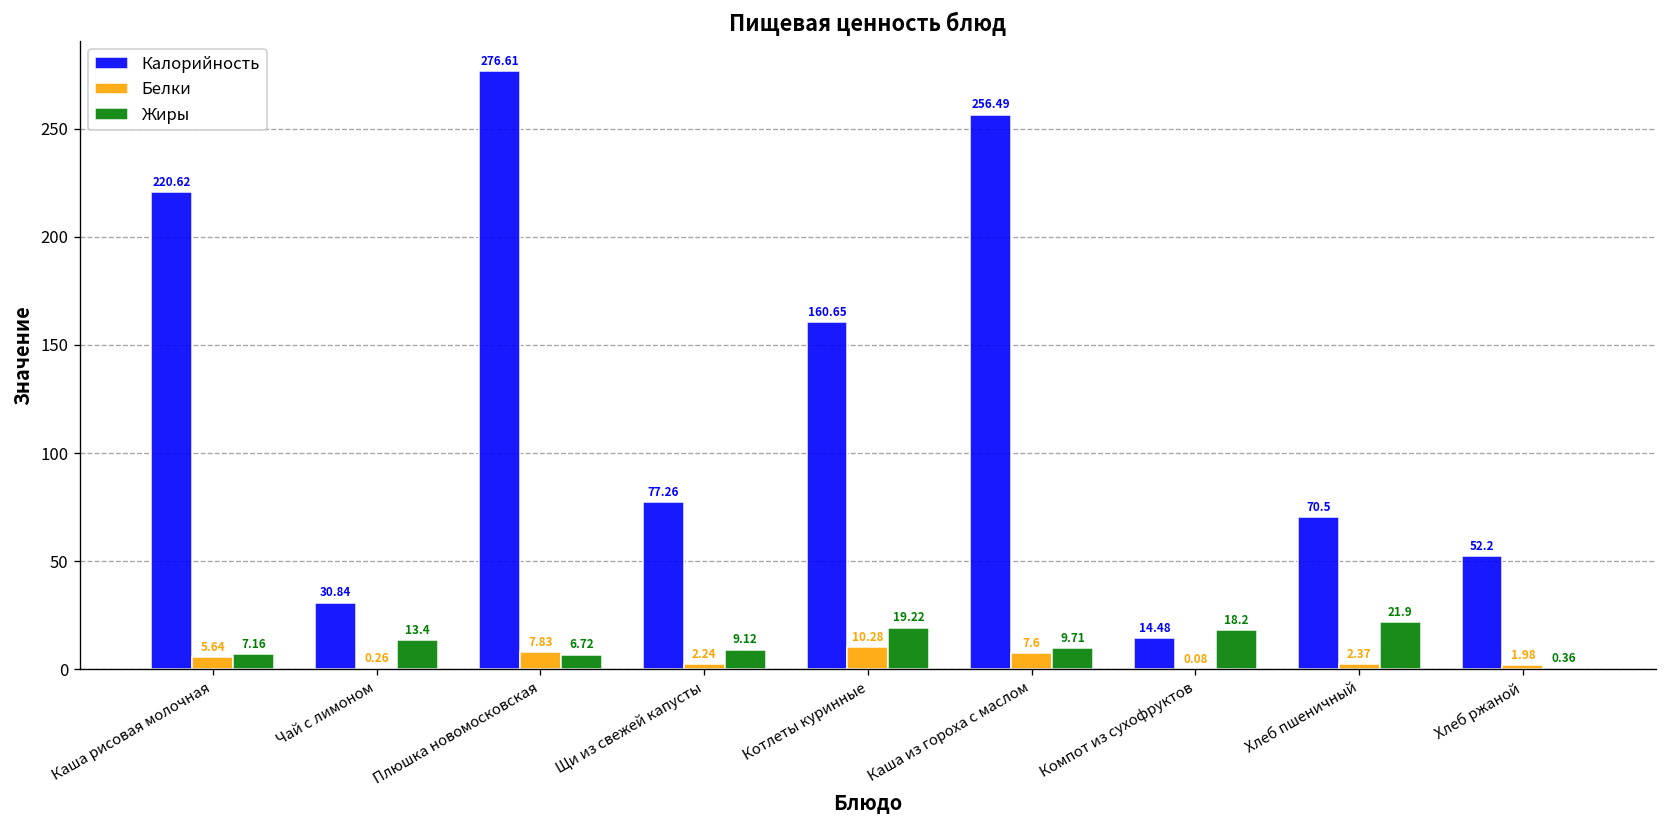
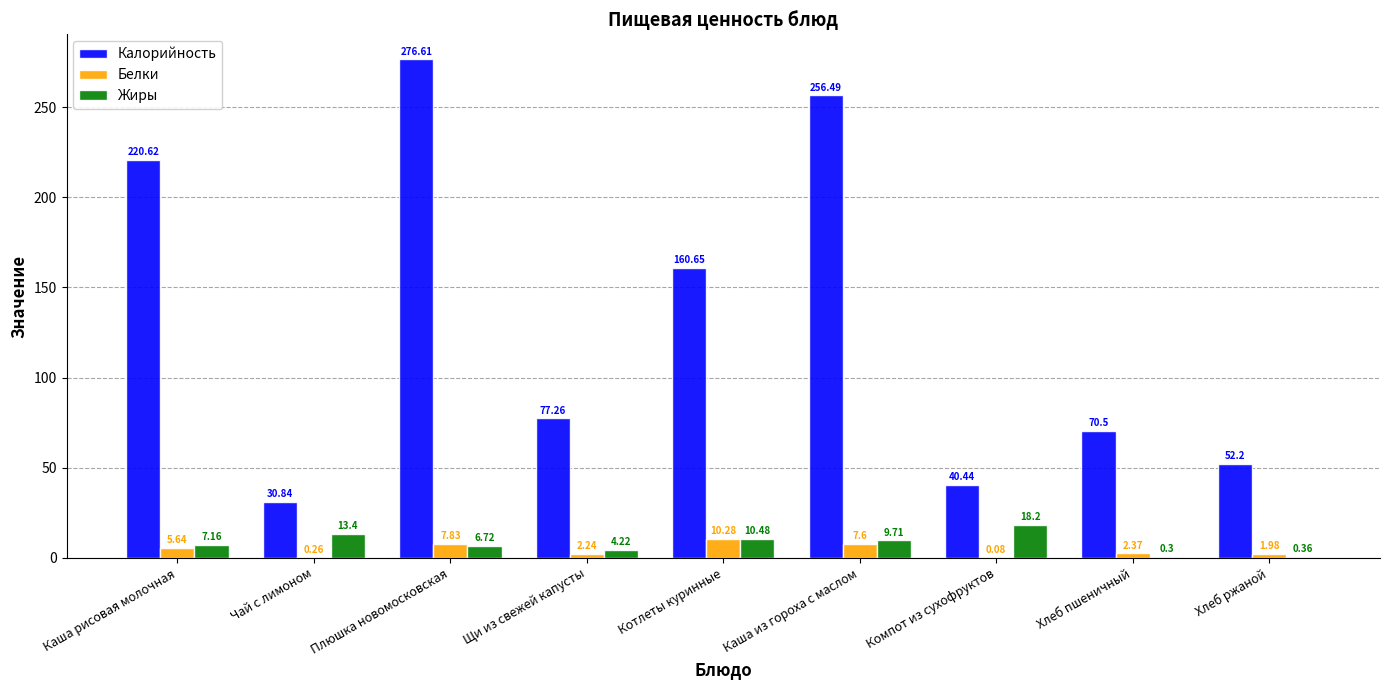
  {
    "Калорийность": {
      "Каша рисовая молочная": 220.62,
      "Чай с лимоном": 30.84,
      "Плюшка новомосковская": 276.61,
      "Щи из свежей капусты": 77.26,
      "Котлеты куринные": 160.65,
      "Каша из гороха с маслом": 256.49,
-     "Компот из сухофруктов": 14.48,
+     "Компот из сухофруктов": 40.44,
      "Хлеб пшеничный": 70.5,
      "Хлеб ржаной": 52.2
    },
    "Белки": {
      "Каша рисовая молочная": 5.64,
      "Чай с лимоном": 0.26,
      "Плюшка новомосковская": 7.83,
      "Щи из свежей капусты": 2.24,
      "Котлеты куринные": 10.28,
      "Каша из гороха с маслом": 7.6,
      "Компот из сухофруктов": 0.08,
      "Хлеб пшеничный": 2.37,
      "Хлеб ржаной": 1.98
    },
    "Жиры": {
      "Каша рисовая молочная": 7.16,
      "Чай с лимоном": 13.4,
      "Плюшка новомосковская": 6.72,
-     "Щи из свежей капусты": 9.12,
-     "Котлеты куринные": 19.22,
+     "Щи из свежей капусты": 4.22,
+     "Котлеты куринные": 10.48,
      "Каша из гороха с маслом": 9.71,
      "Компот из сухофруктов": 18.2,
-     "Хлеб пшеничный": 21.9,
+     "Хлеб пшеничный": 0.3,
      "Хлеб ржаной": 0.36
    }
  }
